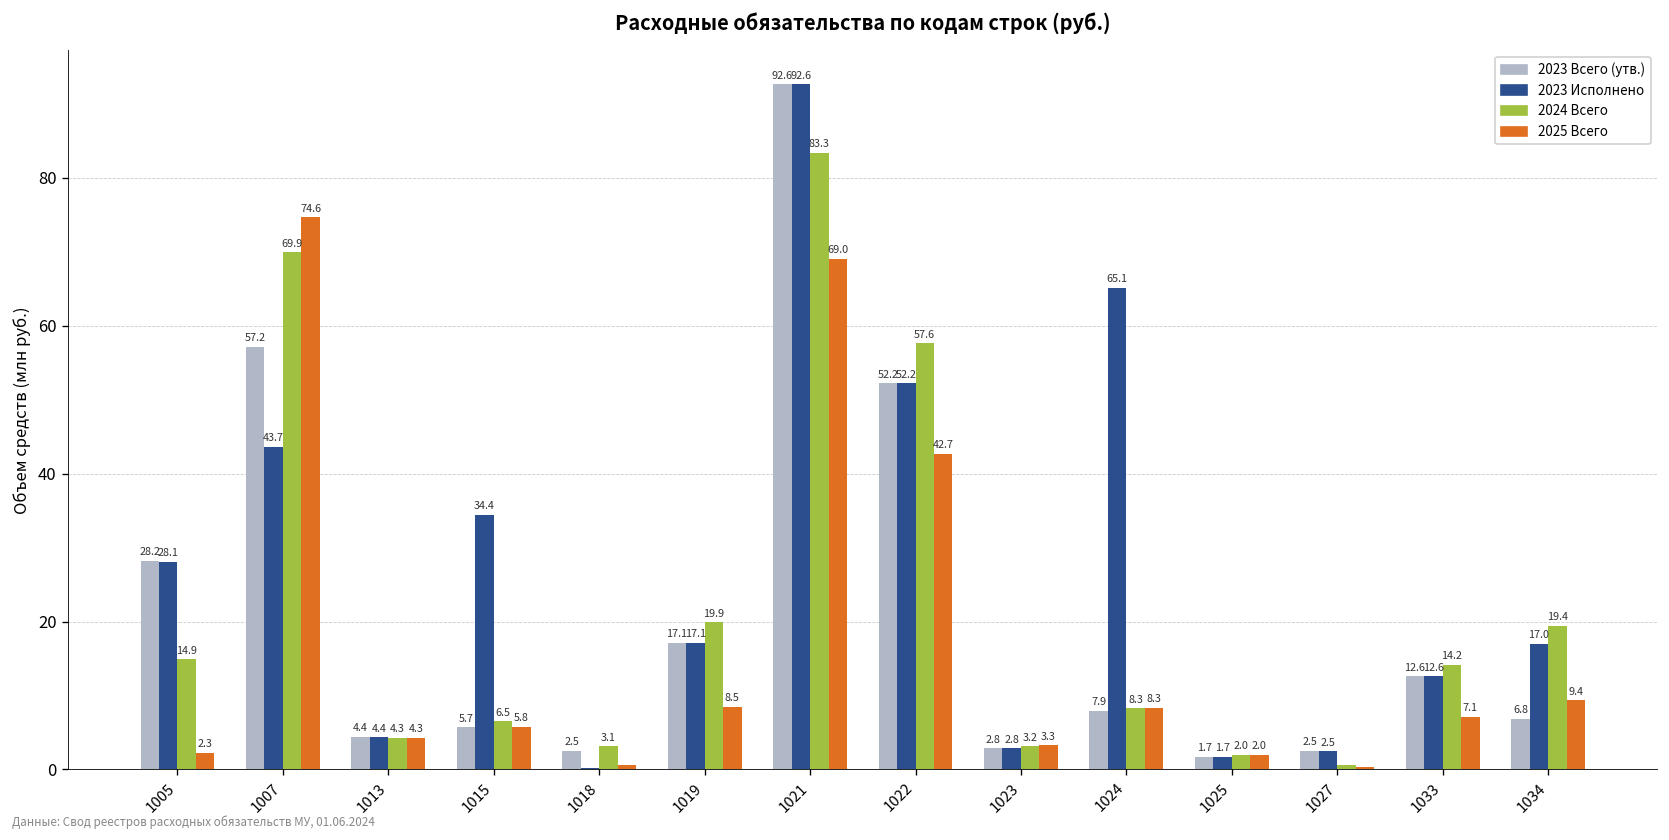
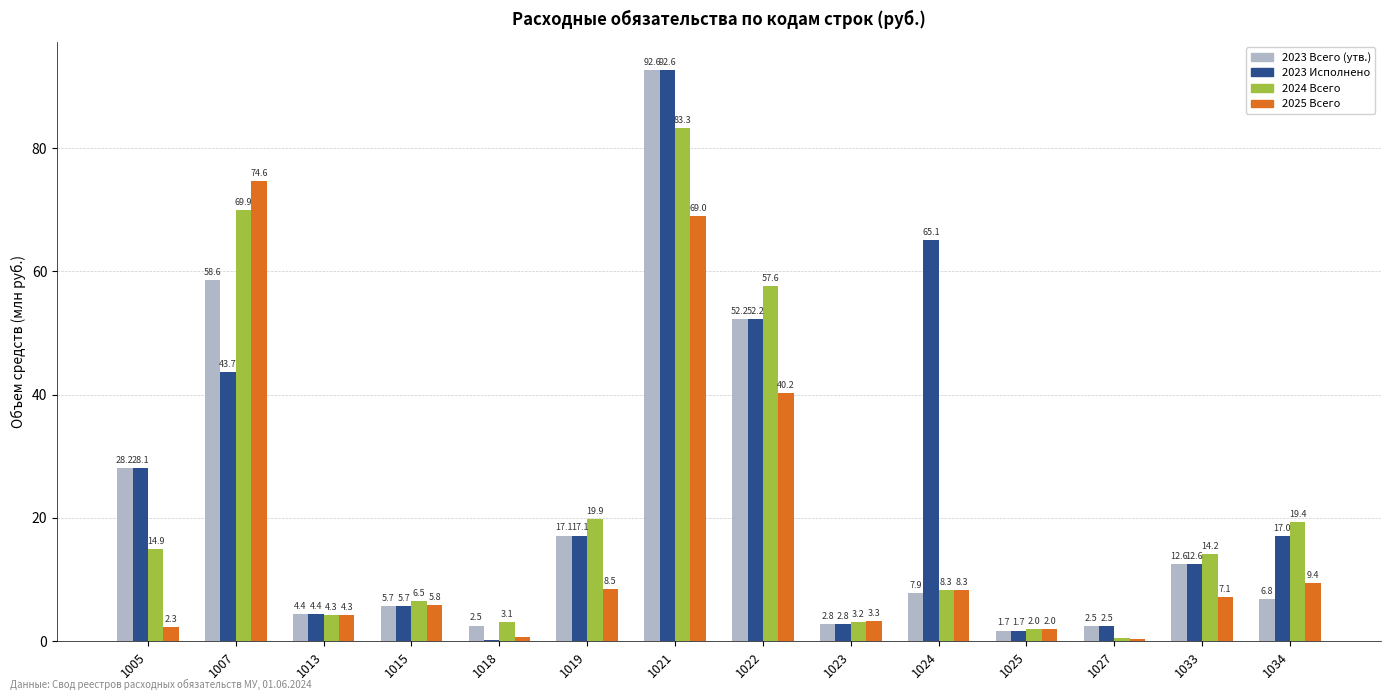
  {
    "2023 Всего (утв.)": {
      "1005": 28.2,
-     "1007": 57.2,
+     "1007": 58.6,
      "1013": 4.4,
      "1015": 5.7,
      "1018": 2.5,
      "1019": 17.1,
      "1021": 92.6,
      "1022": 52.2,
      "1023": 2.8,
      "1024": 7.9,
      "1025": 1.7,
      "1027": 2.5,
      "1033": 12.6,
      "1034": 6.8
    },
    "2023 Исполнено": {
      "1005": 28.1,
      "1007": 43.7,
      "1013": 4.4,
-     "1015": 34.4,
+     "1015": 5.7,
      "1019": 17.1,
      "1021": 92.6,
      "1022": 52.2,
      "1023": 2.8,
      "1024": 65.1,
      "1025": 1.7,
      "1027": 2.5,
      "1033": 12.6,
      "1034": 17.0
    },
    "2024 Всего": {
      "1005": 14.9,
      "1007": 69.9,
      "1013": 4.3,
      "1015": 6.5,
      "1018": 3.1,
      "1019": 19.9,
      "1021": 83.3,
      "1022": 57.6,
      "1023": 3.2,
      "1024": 8.3,
      "1025": 2.0,
      "1033": 14.2,
      "1034": 19.4
    },
    "2025 Всего": {
      "1005": 2.3,
      "1007": 74.6,
      "1013": 4.3,
      "1015": 5.8,
      "1019": 8.5,
      "1021": 69.0,
-     "1022": 42.7,
+     "1022": 40.2,
      "1023": 3.3,
      "1024": 8.3,
      "1025": 2.0,
      "1033": 7.1,
      "1034": 9.4
    }
  }
